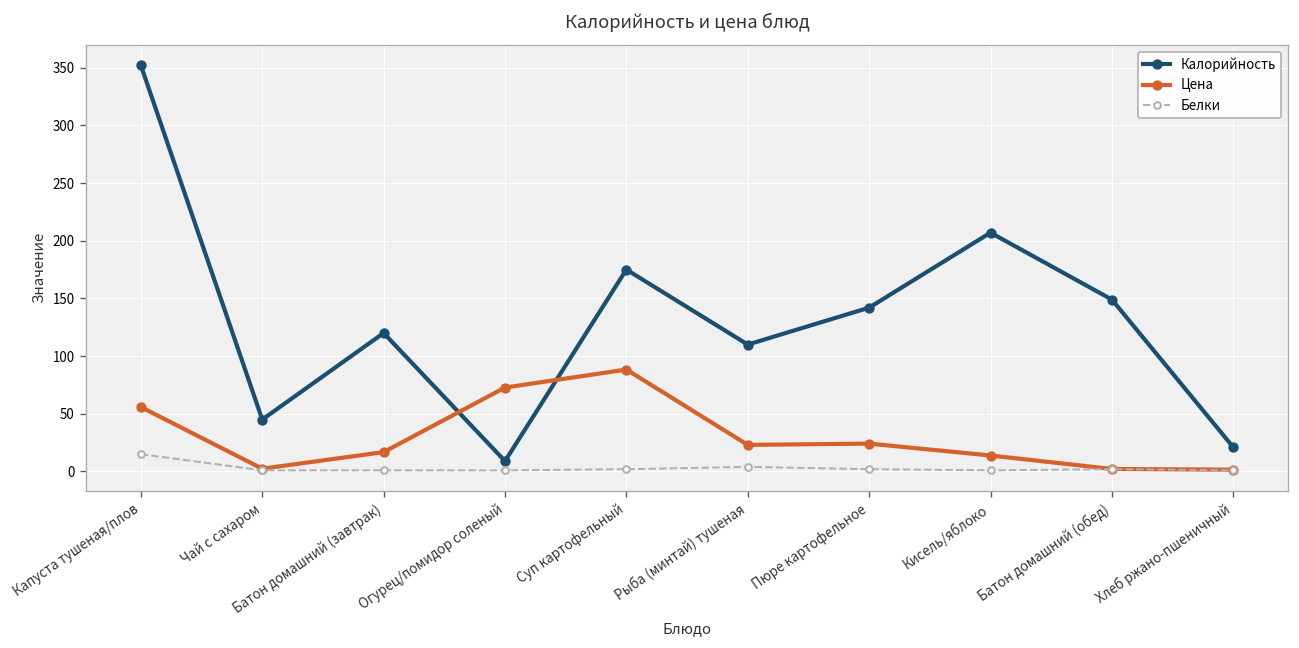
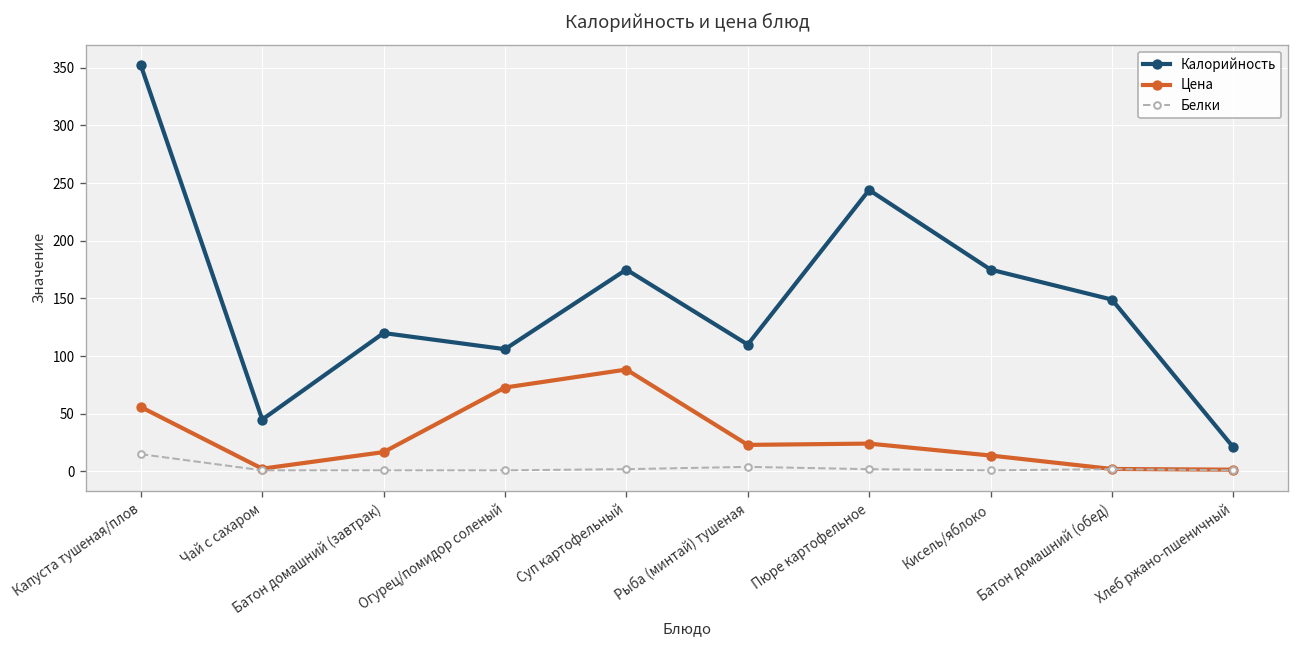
  {
    "Калорийность": {
      "Капуста тушеная/плов": 350,
      "Чай с сахаром": 50,
      "Батон домашний (завтрак)": 120,
-     "Огурец/помидор соленый": 10,
+     "Огурец/помидор соленый": 110,
      "Суп картофельный": 180,
      "Рыба (минтай) тушеная": 110,
-     "Пюре картофельное": 140,
-     "Кисель/яблоко": 210,
+     "Пюре картофельное": 240,
+     "Кисель/яблоко": 180,
      "Батон домашний (обед)": 150,
      "Хлеб ржано-пшеничный": 20
    },
    "Цена": {
      "Капуста тушеная/плов": 60,
      "Батон домашний (завтрак)": 20,
      "Огурец/помидор соленый": 70,
      "Суп картофельный": 90,
      "Рыба (минтай) тушеная": 20,
      "Пюре картофельное": 20,
      "Кисель/яблоко": 10
    },
    "Белки": {
      "Капуста тушеная/плов": 20,
      "Батон домашний (завтрак)": 0,
      "Огурец/помидор соленый": 0,
      "Суп картофельный": 0,
      "Рыба (минтай) тушеная": 0,
      "Пюре картофельное": 0,
      "Кисель/яблоко": 0
    }
  }
